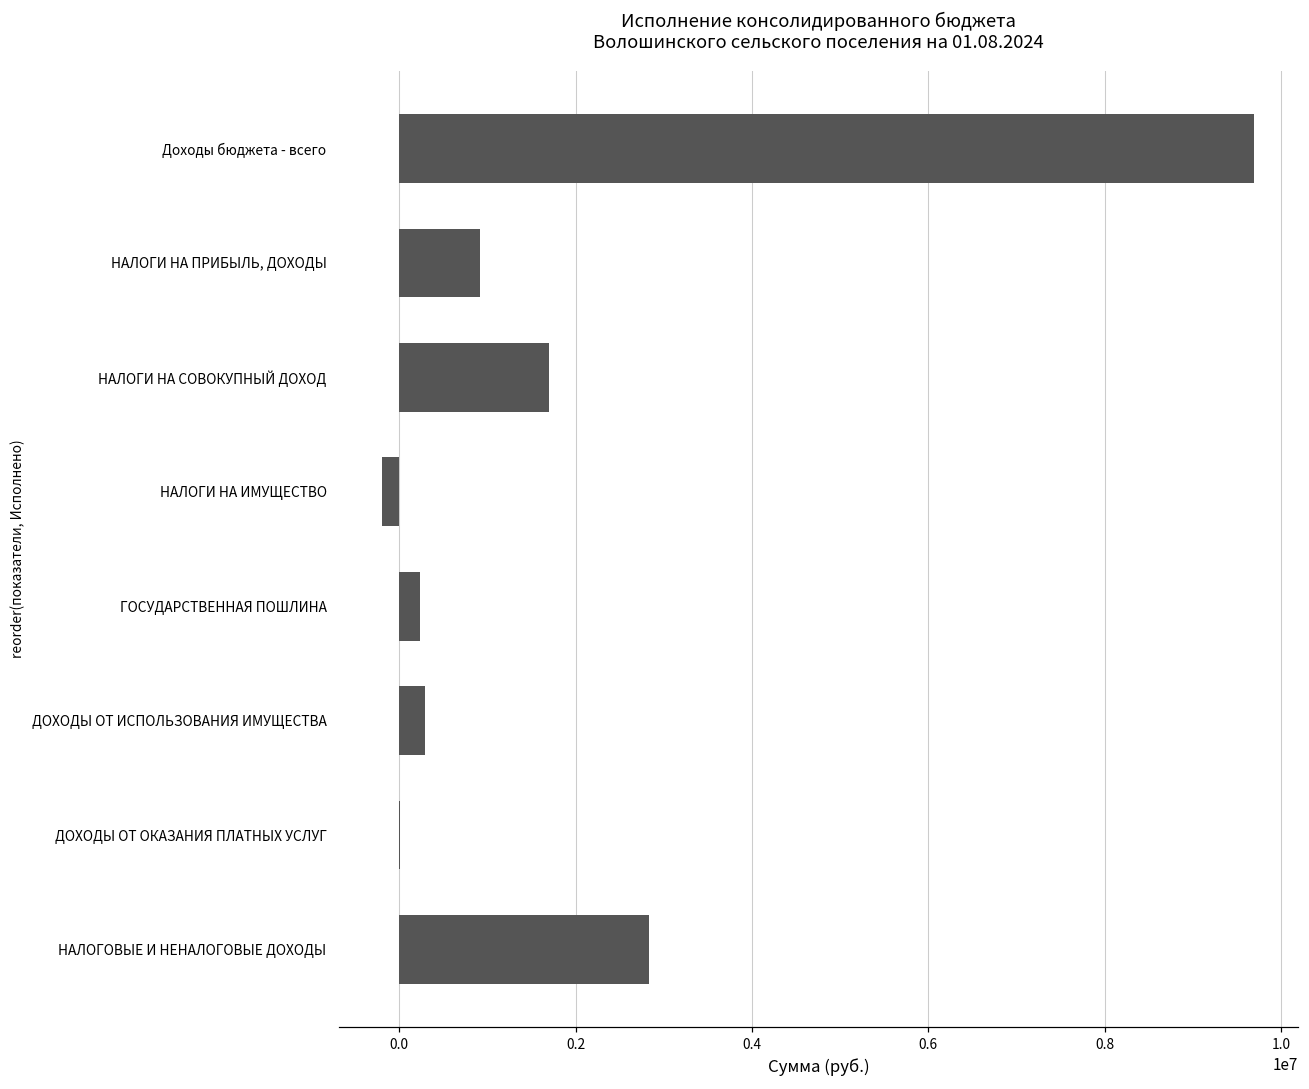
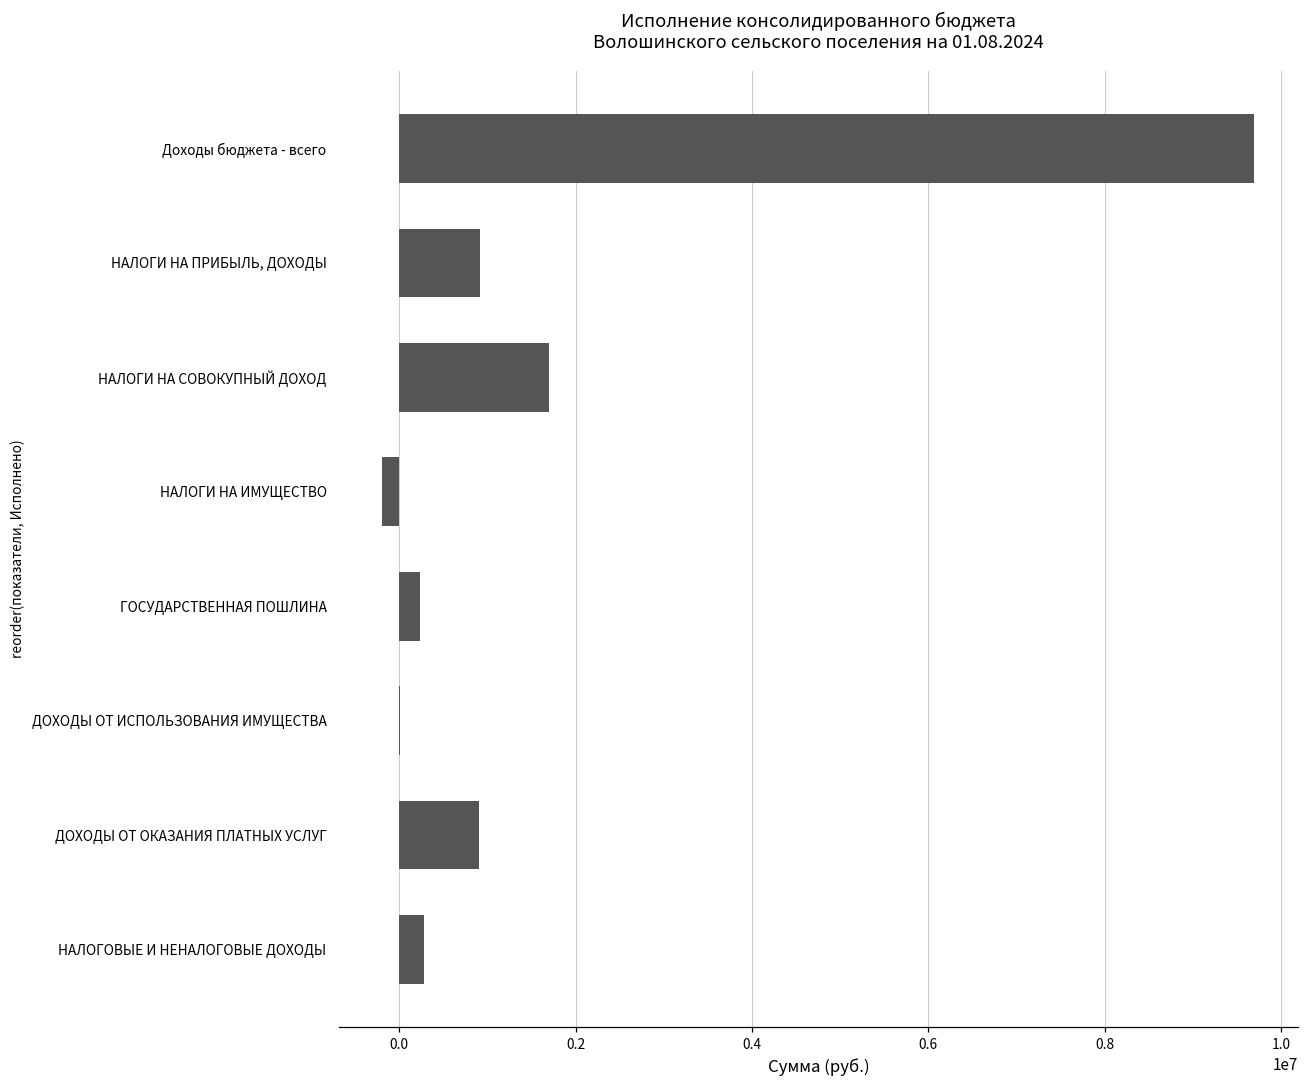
  {
    "Доходы бюджета - всего": 9700000,
    "НАЛОГИ НА ПРИБЫЛЬ, ДОХОДЫ": 900000,
    "НАЛОГИ НА СОВОКУПНЫЙ ДОХОД": 1700000,
    "НАЛОГИ НА ИМУЩЕСТВО": -200000,
    "ГОСУДАРСТВЕННАЯ ПОШЛИНА": 200000,
-   "ДОХОДЫ ОТ ИСПОЛЬЗОВАНИЯ ИМУЩЕСТВА": 300000,
-   "ДОХОДЫ ОТ ОКАЗАНИЯ ПЛАТНЫХ УСЛУГ": 0,
-   "НАЛОГОВЫЕ И НЕНАЛОГОВЫЕ ДОХОДЫ": 2800000
+   "ДОХОДЫ ОТ ИСПОЛЬЗОВАНИЯ ИМУЩЕСТВА": 0,
+   "ДОХОДЫ ОТ ОКАЗАНИЯ ПЛАТНЫХ УСЛУГ": 900000,
+   "НАЛОГОВЫЕ И НЕНАЛОГОВЫЕ ДОХОДЫ": 300000
  }
